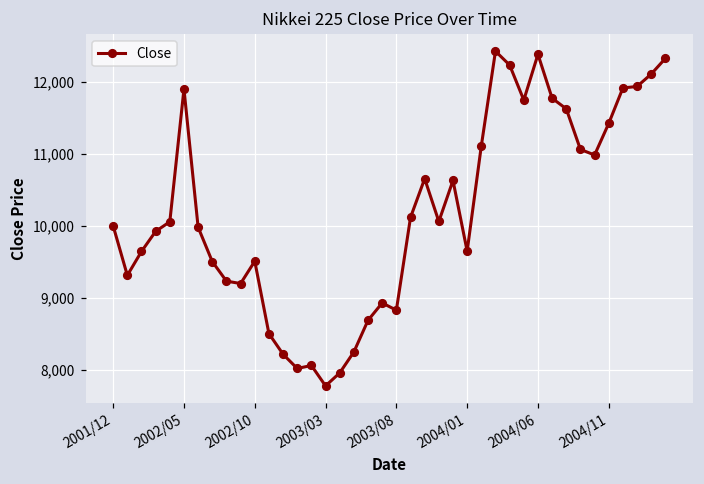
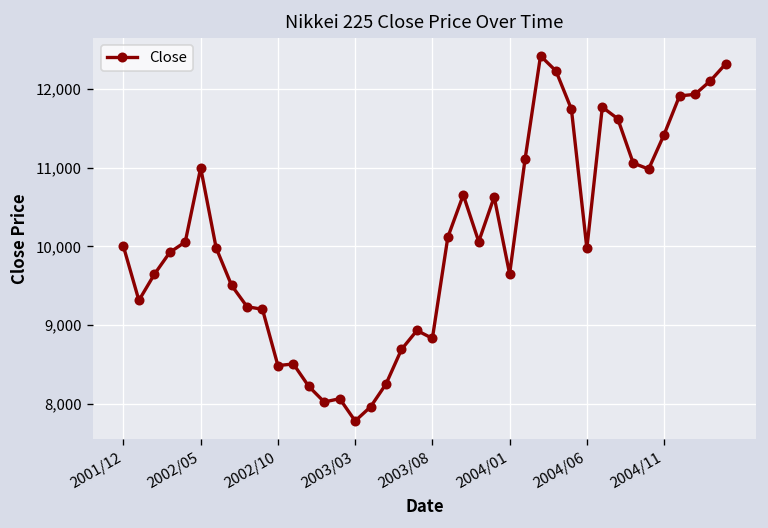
  {
    "2001/12": "10,000",
-   "2002/05": "11,900",
-   "2002/10": "9,500",
+   "2002/05": "11,000",
+   "2002/10": "8,500",
    "2003/03": "7,800",
    "2003/08": "8,800",
    "2004/01": "9,700",
-   "2004/06": "12,400",
+   "2004/06": "10,000",
    "2004/11": "11,400"
  }
